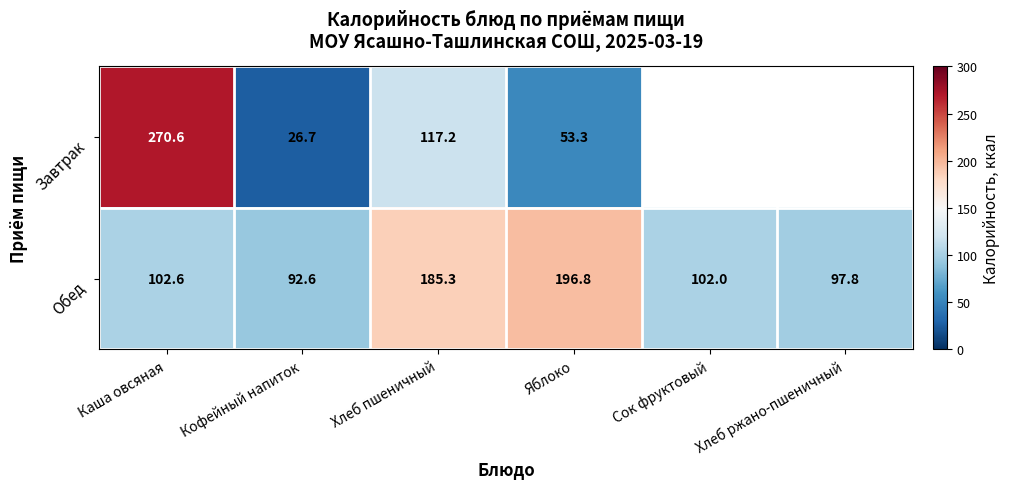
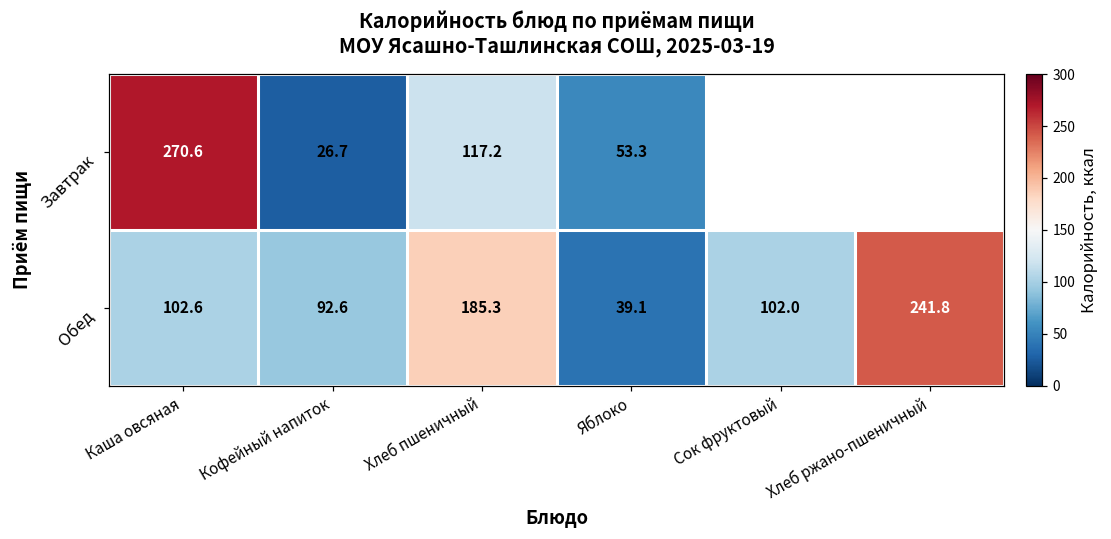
  {
    "Завтрак": {
      "Каша овсяная": 270.6,
      "Кофейный напиток": 26.7,
      "Хлеб пшеничный": 117.2,
      "Яблоко": 53.3
    },
    "Обед": {
      "Каша овсяная": 102.6,
      "Кофейный напиток": 92.6,
      "Хлеб пшеничный": 185.3,
-     "Яблоко": 196.8,
+     "Яблоко": 39.1,
      "Сок фруктовый": 102.0,
-     "Хлеб ржано-пшеничный": 97.8
+     "Хлеб ржано-пшеничный": 241.8
    }
  }
